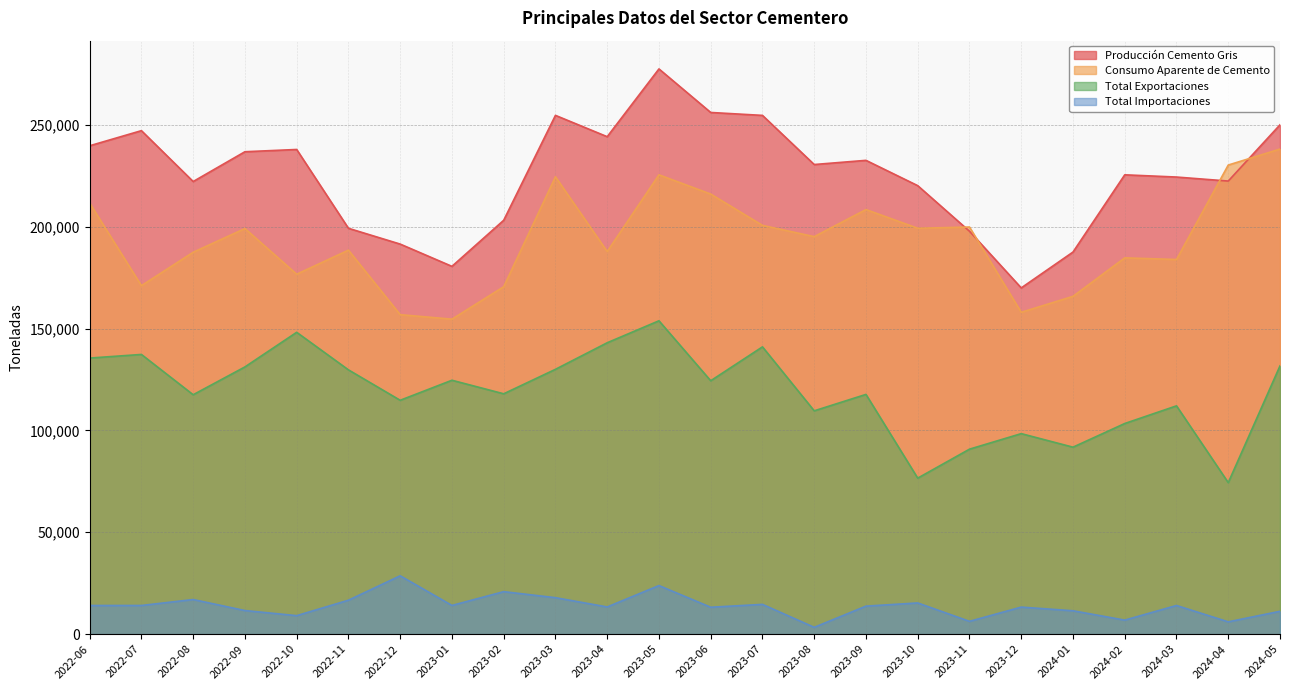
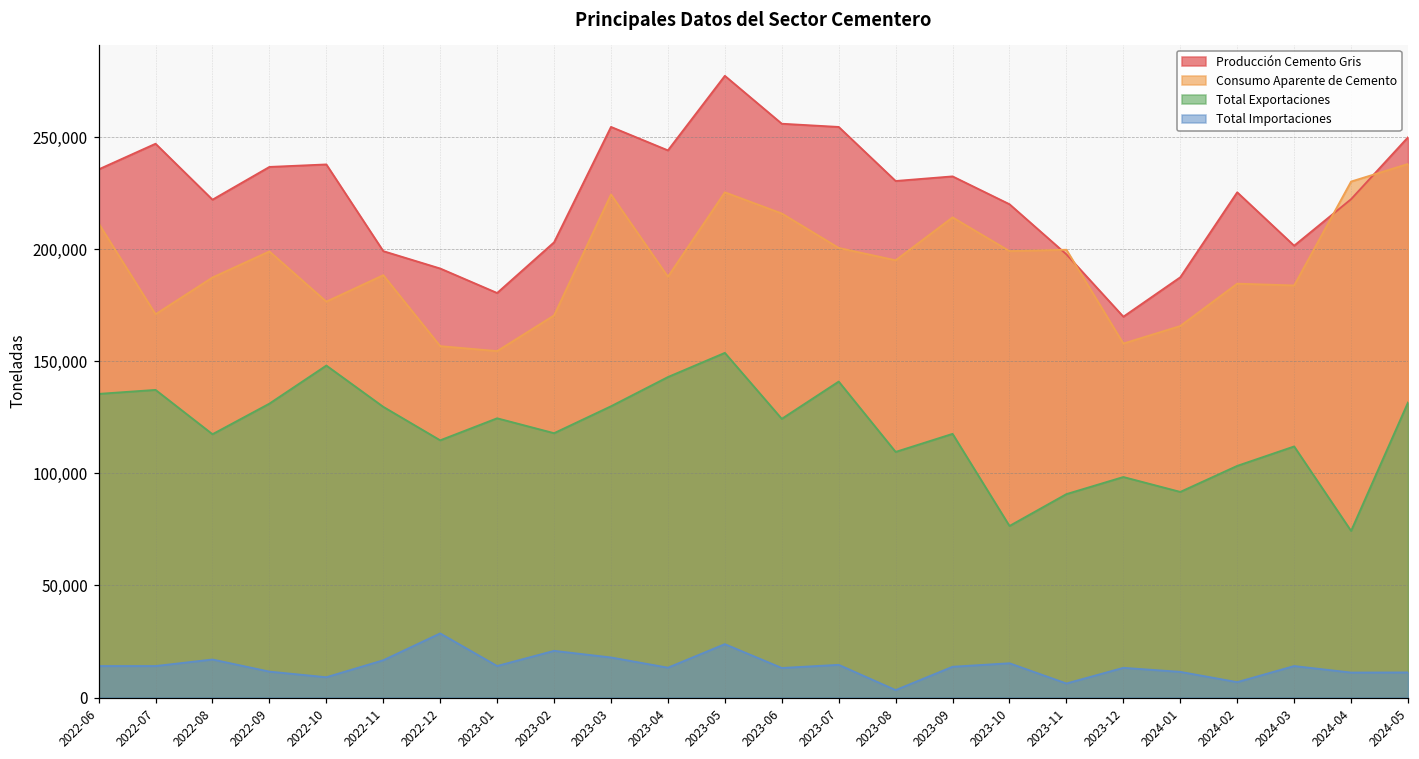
  {
    "Producción Cemento Gris": {
-     "2022-06": "240,000",
+     "2022-06": "236,000",
      "2022-07": "247,000",
      "2022-08": "222,000",
      "2022-09": "237,000",
      "2022-10": "238,000",
      "2022-11": "199,000",
      "2022-12": "191,000",
      "2023-01": "181,000",
      "2023-02": "203,000",
      "2023-03": "255,000",
      "2023-04": "244,000",
      "2023-05": "277,000",
      "2023-06": "256,000",
      "2023-07": "255,000",
      "2023-08": "231,000",
      "2023-09": "233,000",
      "2023-10": "220,000",
      "2023-11": "198,000",
      "2023-12": "170,000",
      "2024-01": "188,000",
      "2024-02": "225,000",
-     "2024-03": "224,000",
+     "2024-03": "202,000",
      "2024-04": "222,000",
      "2024-05": "250,000"
    },
    "Consumo Aparente de Cemento": {
      "2022-06": "212,000",
      "2022-07": "171,000",
      "2022-08": "187,000",
      "2022-09": "199,000",
      "2022-10": "177,000",
      "2022-11": "188,000",
      "2022-12": "157,000",
      "2023-01": "155,000",
      "2023-02": "171,000",
      "2023-03": "224,000",
      "2023-04": "188,000",
      "2023-05": "225,000",
      "2023-06": "216,000",
      "2023-07": "201,000",
      "2023-08": "195,000",
-     "2023-09": "208,000",
+     "2023-09": "214,000",
      "2023-10": "199,000",
      "2023-11": "200,000",
      "2023-12": "158,000",
      "2024-01": "166,000",
      "2024-02": "185,000",
      "2024-03": "184,000",
      "2024-04": "230,000",
      "2024-05": "238,000"
    },
    "Total Exportaciones": {
      "2022-06": "136,000",
      "2022-07": "137,000",
      "2022-08": "118,000",
      "2022-09": "131,000",
      "2022-10": "148,000",
      "2022-11": "130,000",
      "2022-12": "115,000",
      "2023-01": "125,000",
      "2023-02": "118,000",
      "2023-03": "130,000",
      "2023-04": "143,000",
      "2023-05": "154,000",
      "2023-06": "124,000",
      "2023-07": "141,000",
      "2023-08": "110,000",
      "2023-09": "118,000",
      "2023-10": "77,000",
      "2023-11": "91,000",
      "2023-12": "98,000",
      "2024-01": "92,000",
      "2024-02": "103,000",
      "2024-03": "112,000",
      "2024-04": "74,000",
      "2024-05": "132,000"
    },
    "Total Importaciones": {
      "2022-06": "14,000",
      "2022-07": "14,000",
      "2022-08": "17,000",
      "2022-09": "12,000",
      "2022-10": "9,000",
      "2022-11": "17,000",
      "2022-12": "29,000",
      "2023-01": "14,000",
      "2023-02": "21,000",
      "2023-03": "18,000",
      "2023-04": "13,000",
      "2023-05": "24,000",
      "2023-06": "13,000",
      "2023-07": "15,000",
      "2023-08": "3,000",
      "2023-09": "14,000",
      "2023-10": "15,000",
      "2023-11": "6,000",
      "2023-12": "13,000",
      "2024-01": "11,000",
      "2024-02": "7,000",
      "2024-03": "14,000",
-     "2024-04": "6,000",
+     "2024-04": "11,000",
      "2024-05": "11,000"
    }
  }
